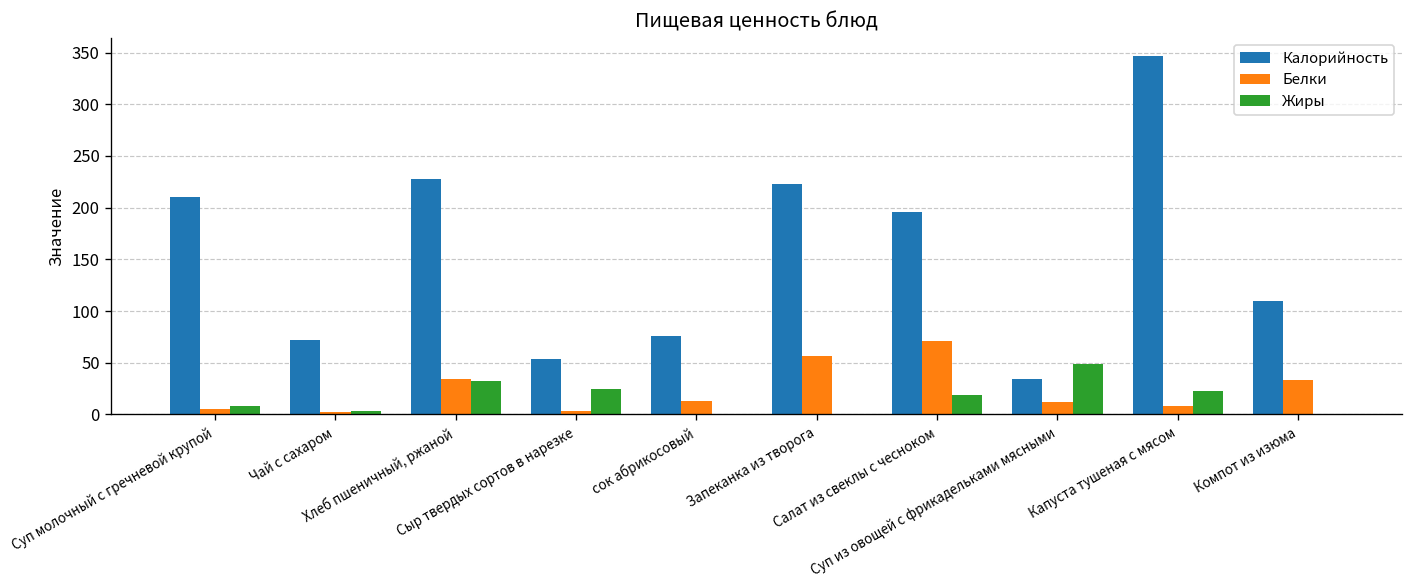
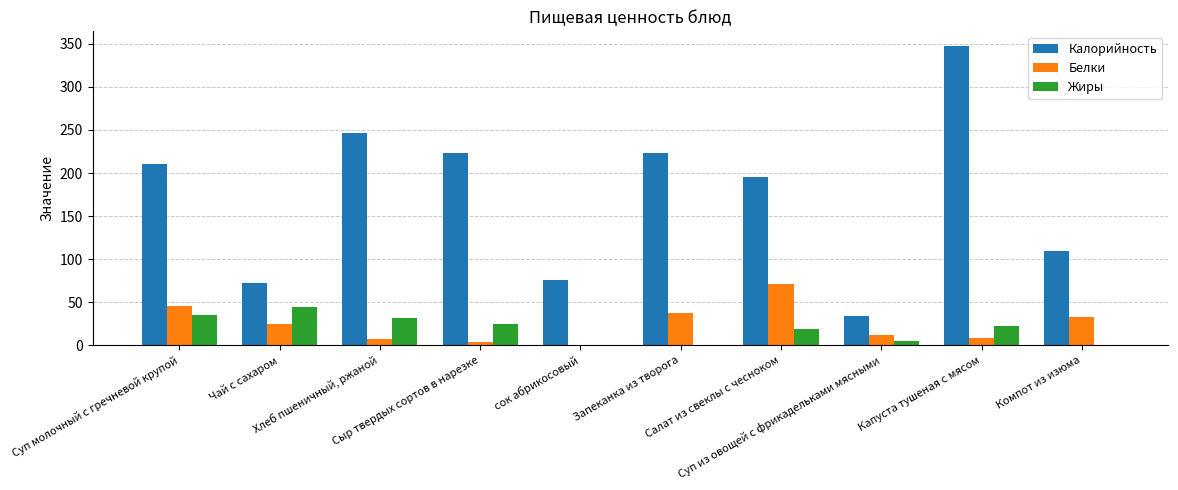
  {
    "Калорийность": {
      "Суп молочный с гречневой крупой": 210,
      "Чай с сахаром": 70,
-     "Хлеб пшеничный, ржаной": 230,
-     "Сыр твердых сортов в нарезке": 50,
+     "Хлеб пшеничный, ржаной": 250,
+     "Сыр твердых сортов в нарезке": 220,
      "сок абрикосовый": 80,
      "Запеканка из творога": 220,
      "Салат из свеклы с чесноком": 200,
      "Суп из овощей с фрикадельками мясными": 30,
      "Капуста тушеная с мясом": 350,
      "Компот из изюма": 110
    },
    "Белки": {
-     "Суп молочный с гречневой крупой": 10,
-     "Чай с сахаром": 0,
-     "Хлеб пшеничный, ржаной": 30,
+     "Суп молочный с гречневой крупой": 50,
+     "Чай с сахаром": 30,
+     "Хлеб пшеничный, ржаной": 10,
      "Сыр твердых сортов в нарезке": 0,
-     "сок абрикосовый": 10,
-     "Запеканка из творога": 60,
+     "сок абрикосовый": 0,
+     "Запеканка из творога": 40,
      "Салат из свеклы с чесноком": 70,
      "Суп из овощей с фрикадельками мясными": 10,
      "Капуста тушеная с мясом": 10,
      "Компот из изюма": 30
    },
    "Жиры": {
-     "Суп молочный с гречневой крупой": 10,
-     "Чай с сахаром": 0,
+     "Суп молочный с гречневой крупой": 30,
+     "Чай с сахаром": 40,
      "Хлеб пшеничный, ржаной": 30,
      "Сыр твердых сортов в нарезке": 30,
      "сок абрикосовый": 0,
      "Запеканка из творога": 0,
      "Салат из свеклы с чесноком": 20,
-     "Суп из овощей с фрикадельками мясными": 50,
+     "Суп из овощей с фрикадельками мясными": 10,
      "Капуста тушеная с мясом": 20,
      "Компот из изюма": 0
    }
  }
